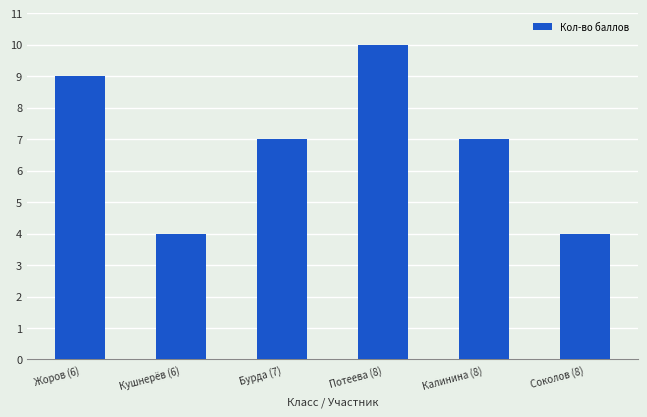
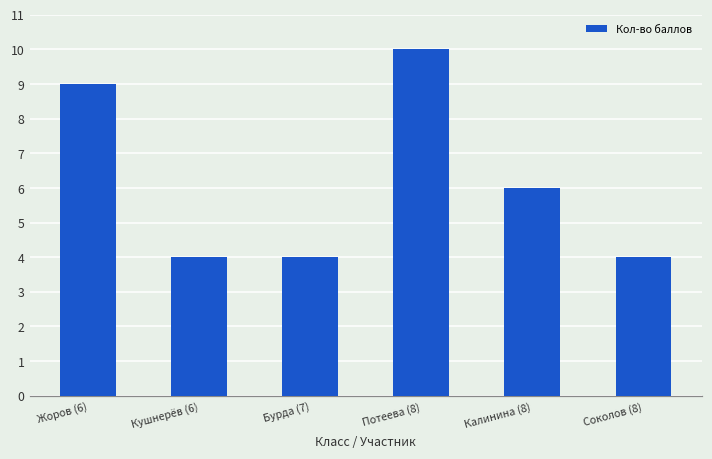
  {
    "Жоров (6)": 9,
    "Кушнерёв (6)": 4,
-   "Бурда (7)": 7,
+   "Бурда (7)": 4,
    "Потеева (8)": 10,
-   "Калинина (8)": 7,
+   "Калинина (8)": 6,
    "Соколов (8)": 4
  }
